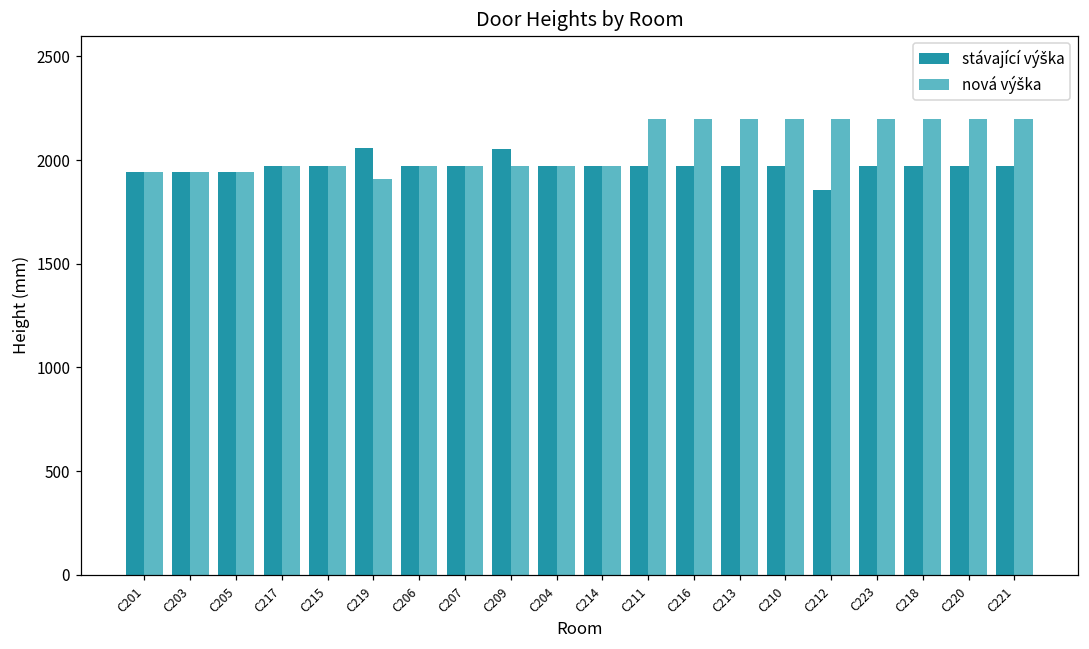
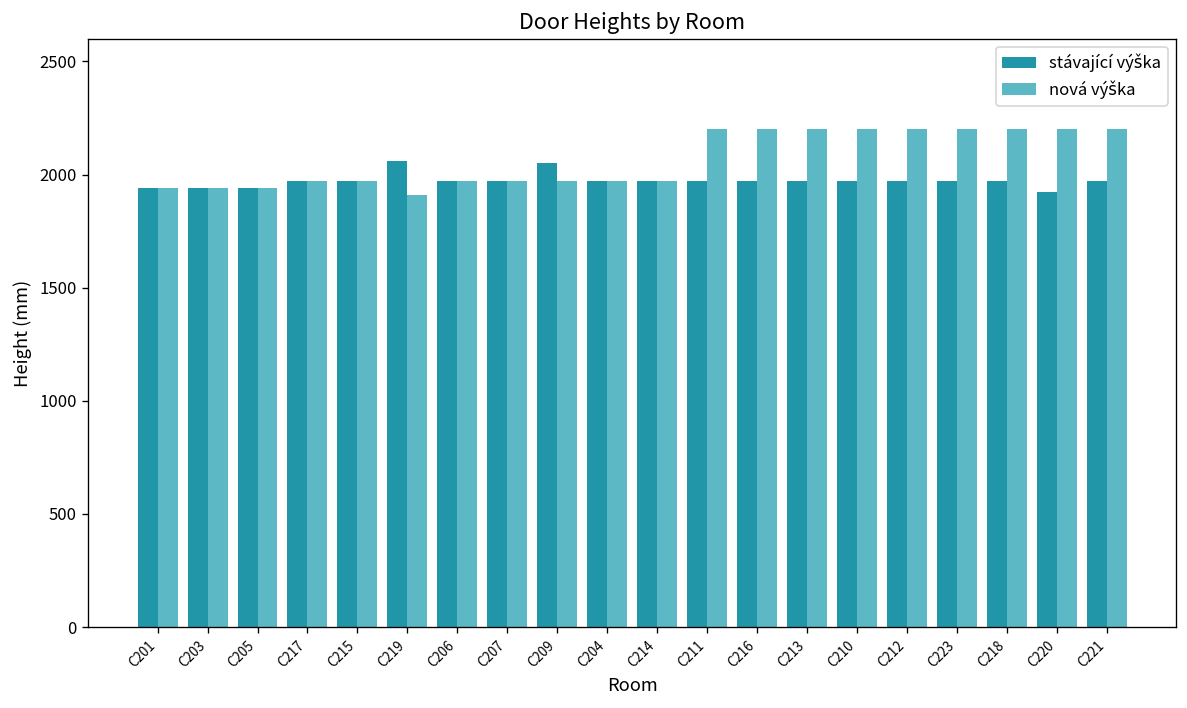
  {
    "stávající výška": {
      "C201": 1940,
      "C203": 1940,
      "C205": 1940,
      "C217": 1970,
      "C215": 1970,
      "C219": 2060,
      "C206": 1970,
      "C207": 1970,
      "C209": 2050,
      "C204": 1970,
      "C214": 1970,
      "C211": 1970,
      "C216": 1970,
      "C213": 1970,
      "C210": 1970,
-     "C212": 1860,
+     "C212": 1970,
      "C223": 1970,
      "C218": 1970,
-     "C220": 1970,
+     "C220": 1930,
      "C221": 1970
    },
    "nová výška": {
      "C201": 1940,
      "C203": 1940,
      "C205": 1940,
      "C217": 1970,
      "C215": 1970,
      "C219": 1910,
      "C206": 1970,
      "C207": 1970,
      "C209": 1970,
      "C204": 1970,
      "C214": 1970,
      "C211": 2200,
      "C216": 2200,
      "C213": 2200,
      "C210": 2200,
      "C212": 2200,
      "C223": 2200,
      "C218": 2200,
      "C220": 2200,
      "C221": 2200
    }
  }
